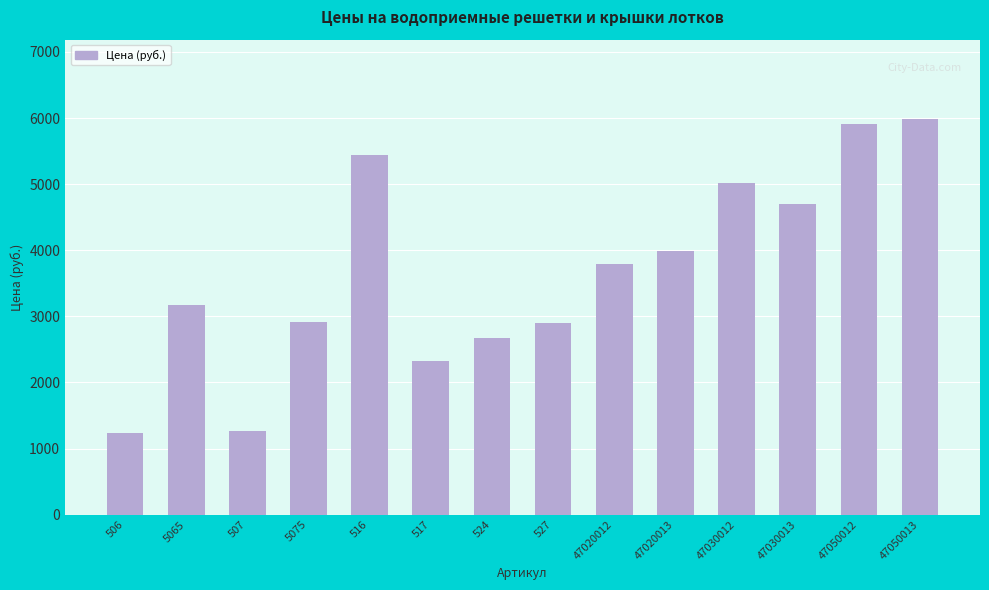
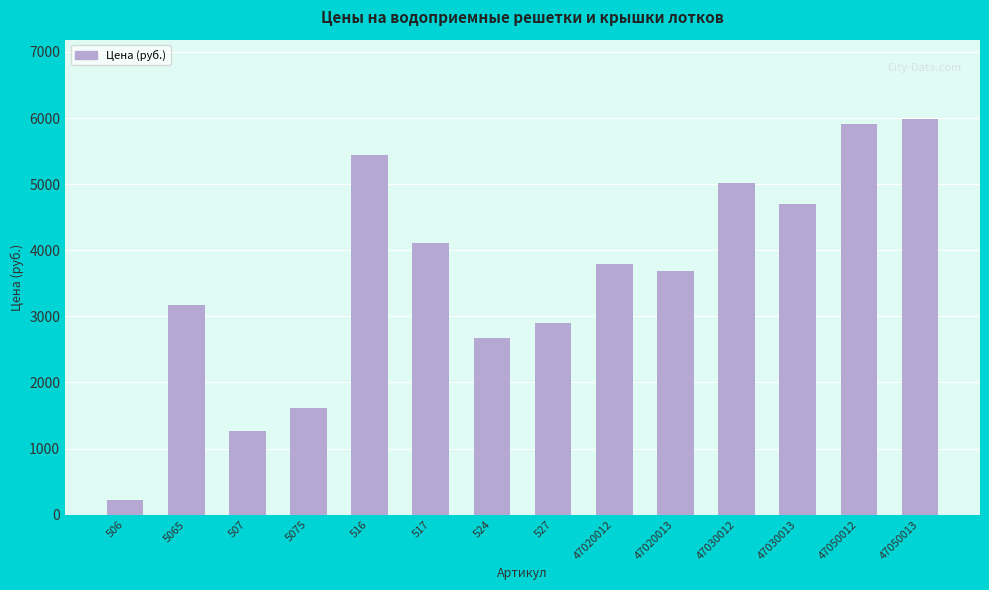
  {
-   "506": 1200,
+   "506": 200,
    "5065": 3200,
    "507": 1300,
-   "5075": 2900,
+   "5075": 1600,
    "516": 5400,
-   "517": 2300,
+   "517": 4100,
    "524": 2700,
    "527": 2900,
    "47020012": 3800,
-   "47020013": 4000,
+   "47020013": 3700,
    "47030012": 5000,
    "47030013": 4700,
    "47050012": 5900,
    "47050013": 6000
  }
